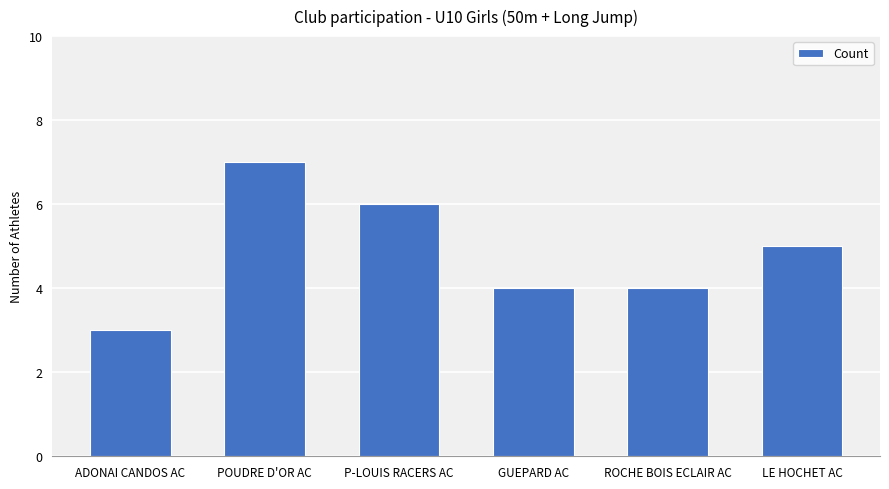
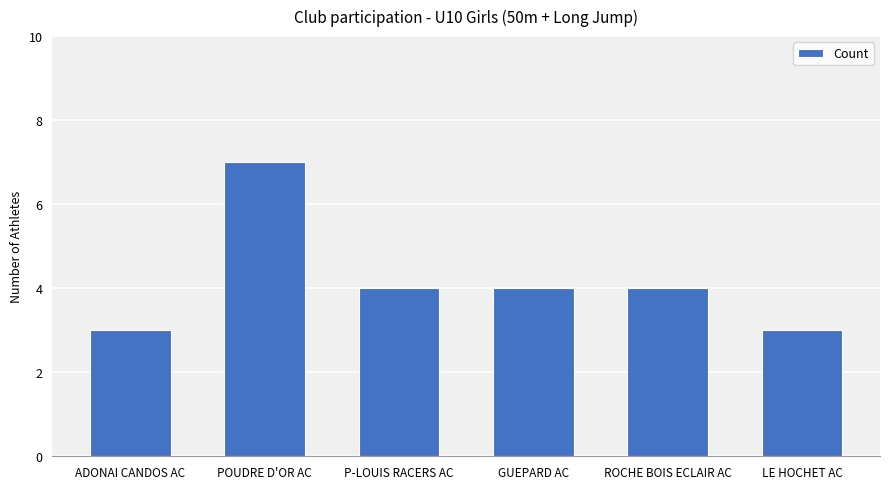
  {
    "ADONAI CANDOS AC": 3,
    "POUDRE D'OR AC": 7,
-   "P-LOUIS RACERS AC": 6,
+   "P-LOUIS RACERS AC": 4,
    "GUEPARD AC": 4,
    "ROCHE BOIS ECLAIR AC": 4,
-   "LE HOCHET AC": 5
+   "LE HOCHET AC": 3
  }
